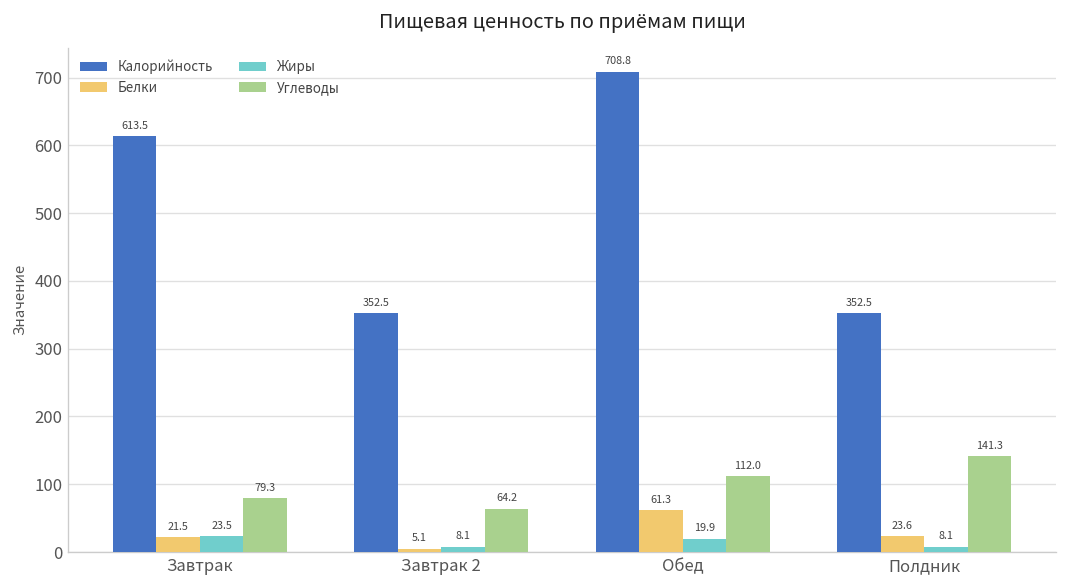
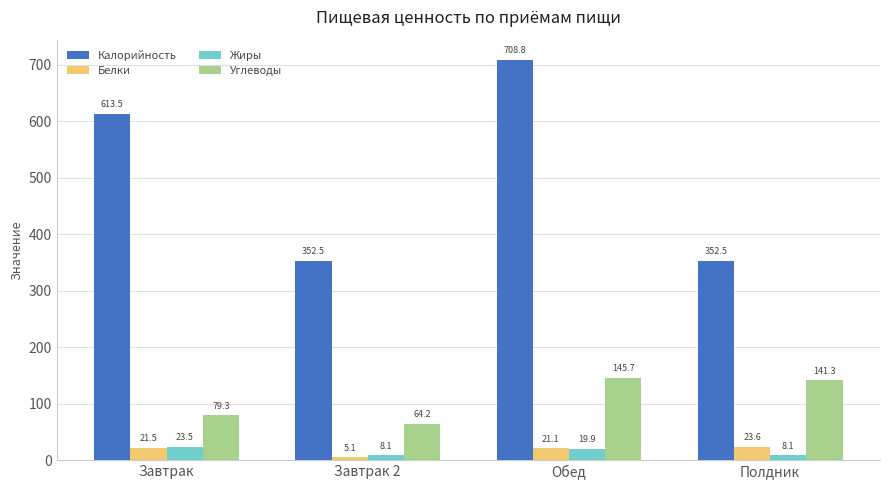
  {
    "Калорийность": {
      "Завтрак": 613.5,
      "Завтрак 2": 352.5,
      "Обед": 708.8,
      "Полдник": 352.5
    },
    "Белки": {
      "Завтрак": 21.5,
      "Завтрак 2": 5.1,
-     "Обед": 61.3,
+     "Обед": 21.1,
      "Полдник": 23.6
    },
    "Жиры": {
      "Завтрак": 23.5,
      "Завтрак 2": 8.1,
      "Обед": 19.9,
      "Полдник": 8.1
    },
    "Углеводы": {
      "Завтрак": 79.3,
      "Завтрак 2": 64.2,
-     "Обед": 112.0,
+     "Обед": 145.7,
      "Полдник": 141.3
    }
  }
